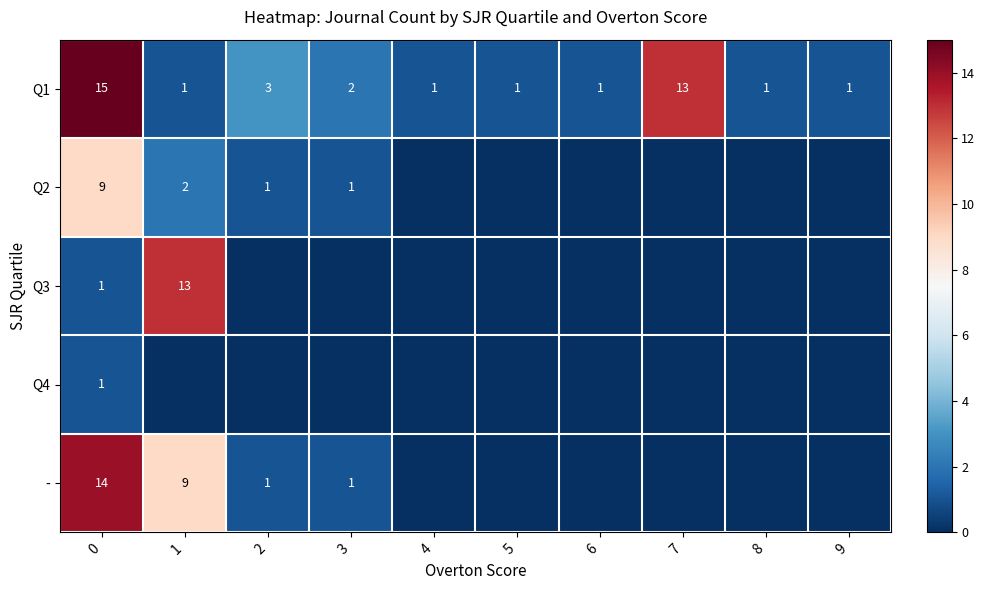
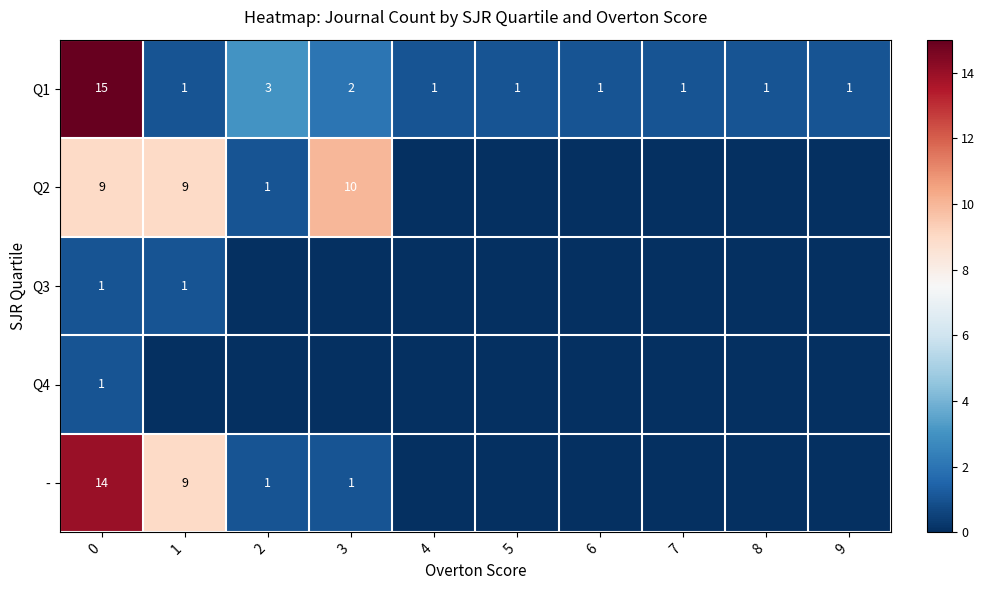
  {
    "Q1": {
      "0": 15,
      "1": 1,
      "2": 3,
      "3": 2,
      "4": 1,
      "5": 1,
      "6": 1,
-     "7": 13,
+     "7": 1,
      "8": 1,
      "9": 1
    },
    "Q2": {
      "0": 9,
-     "1": 2,
+     "1": 9,
      "2": 1,
-     "3": 1
+     "3": 10
    },
    "Q3": {
      "0": 1,
-     "1": 13
+     "1": 1
    },
    "Q4": {
      "0": 1
    },
    "-": {
      "0": 14,
      "1": 9,
      "2": 1,
      "3": 1
    }
  }
